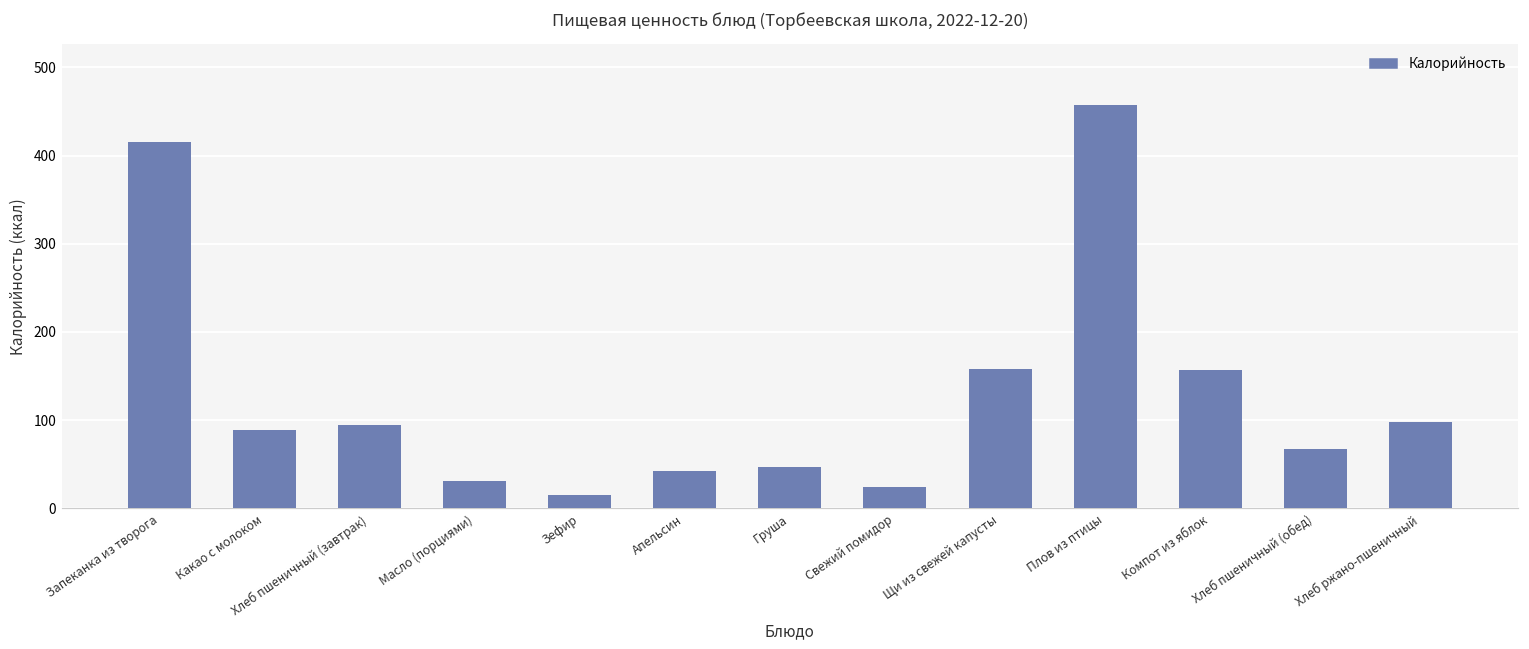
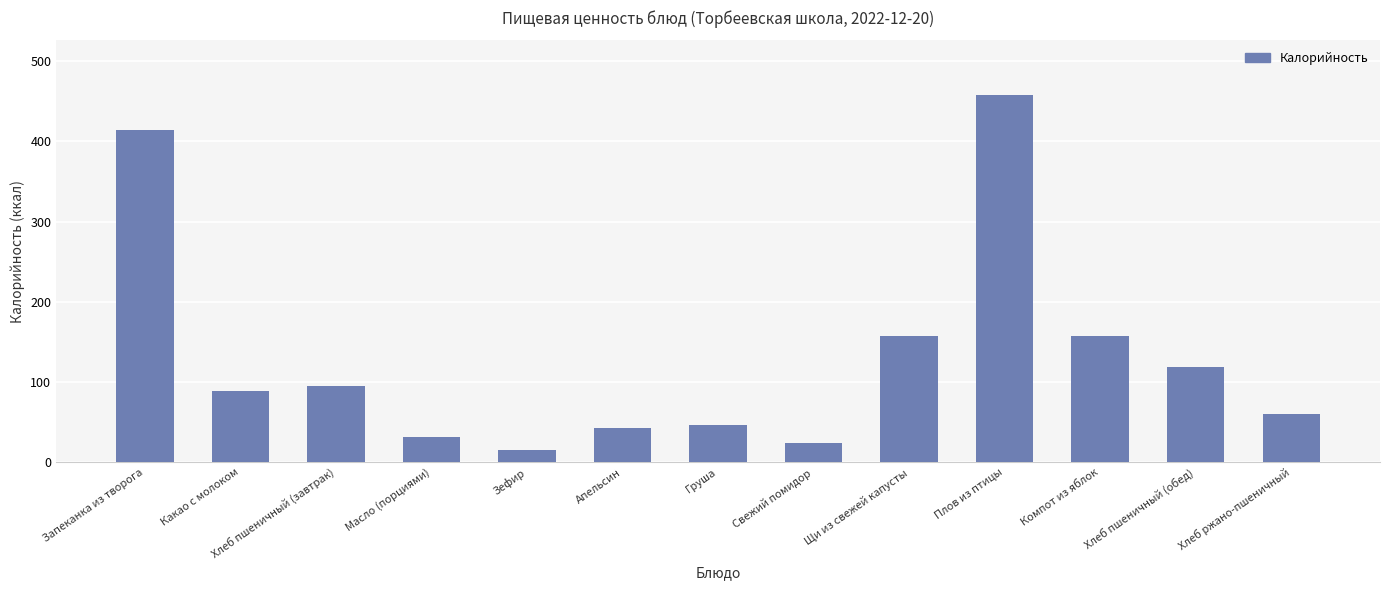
  {
    "Запеканка из творога": 410,
    "Какао с молоком": 90,
    "Хлеб пшеничный (завтрак)": 90,
    "Масло (порциями)": 30,
    "Зефир": 20,
    "Апельсин": 40,
    "Груша": 50,
    "Свежий помидор": 20,
    "Щи из свежей капусты": 160,
    "Плов из птицы": 460,
    "Компот из яблок": 160,
-   "Хлеб пшеничный (обед)": 70,
-   "Хлеб ржано-пшеничный": 100
+   "Хлеб пшеничный (обед)": 120,
+   "Хлеб ржано-пшеничный": 60
  }
